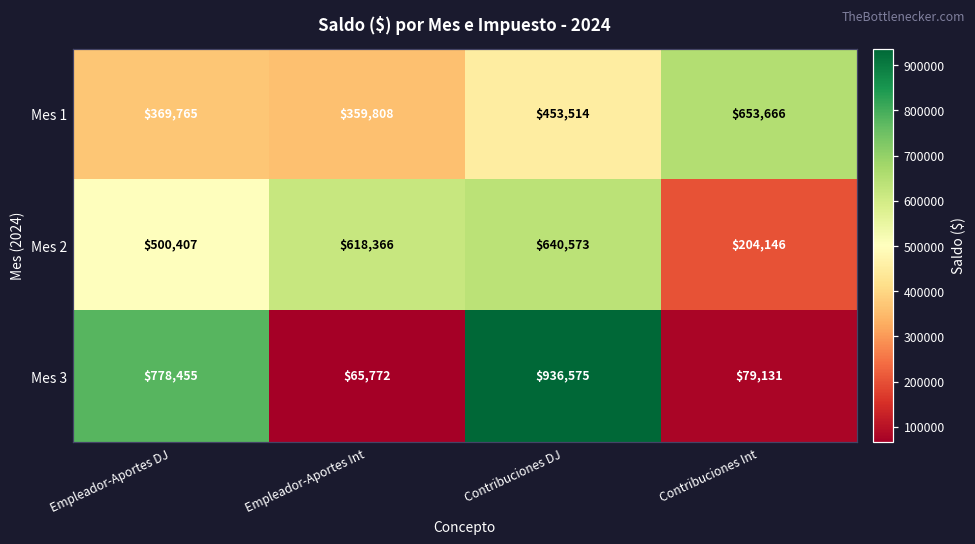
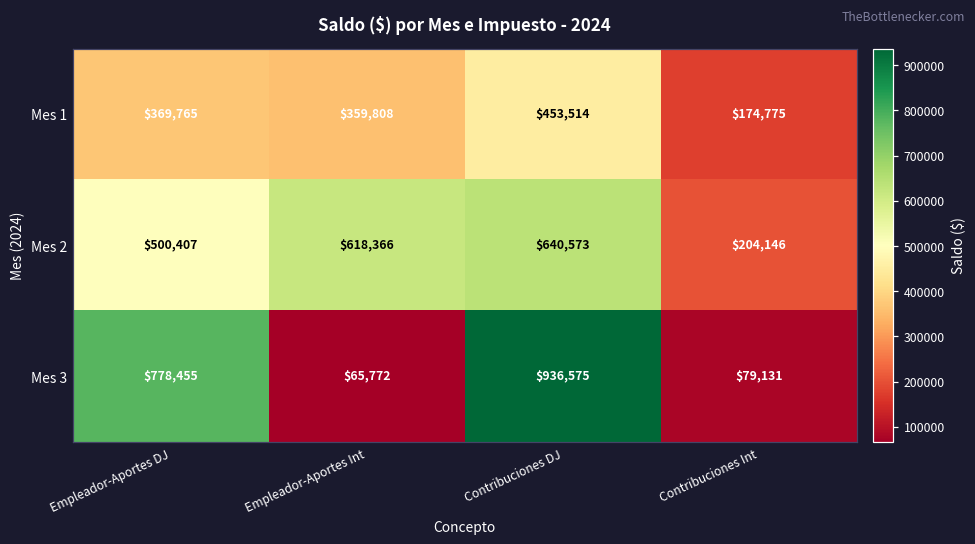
  {
    "Mes 1": {
      "Empleador-Aportes DJ": "$369,765",
      "Empleador-Aportes Int": "$359,808",
      "Contribuciones DJ": "$453,514",
-     "Contribuciones Int": "$653,666"
+     "Contribuciones Int": "$174,775"
    },
    "Mes 2": {
      "Empleador-Aportes DJ": "$500,407",
      "Empleador-Aportes Int": "$618,366",
      "Contribuciones DJ": "$640,573",
      "Contribuciones Int": "$204,146"
    },
    "Mes 3": {
      "Empleador-Aportes DJ": "$778,455",
      "Empleador-Aportes Int": "$65,772",
      "Contribuciones DJ": "$936,575",
      "Contribuciones Int": "$79,131"
    }
  }
